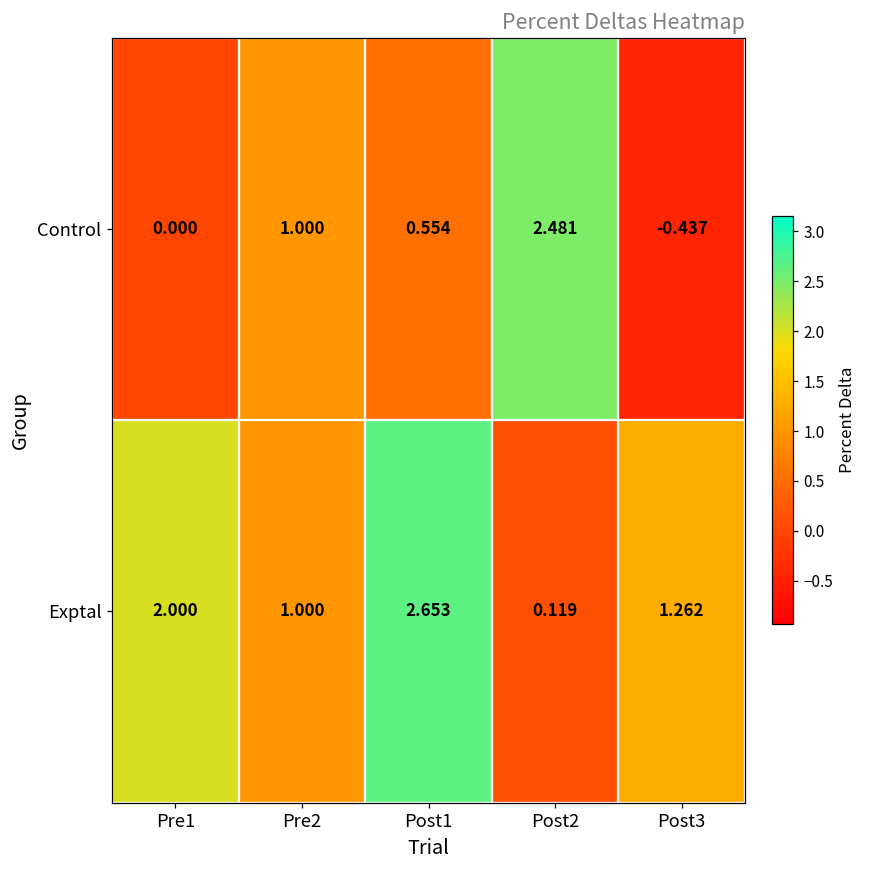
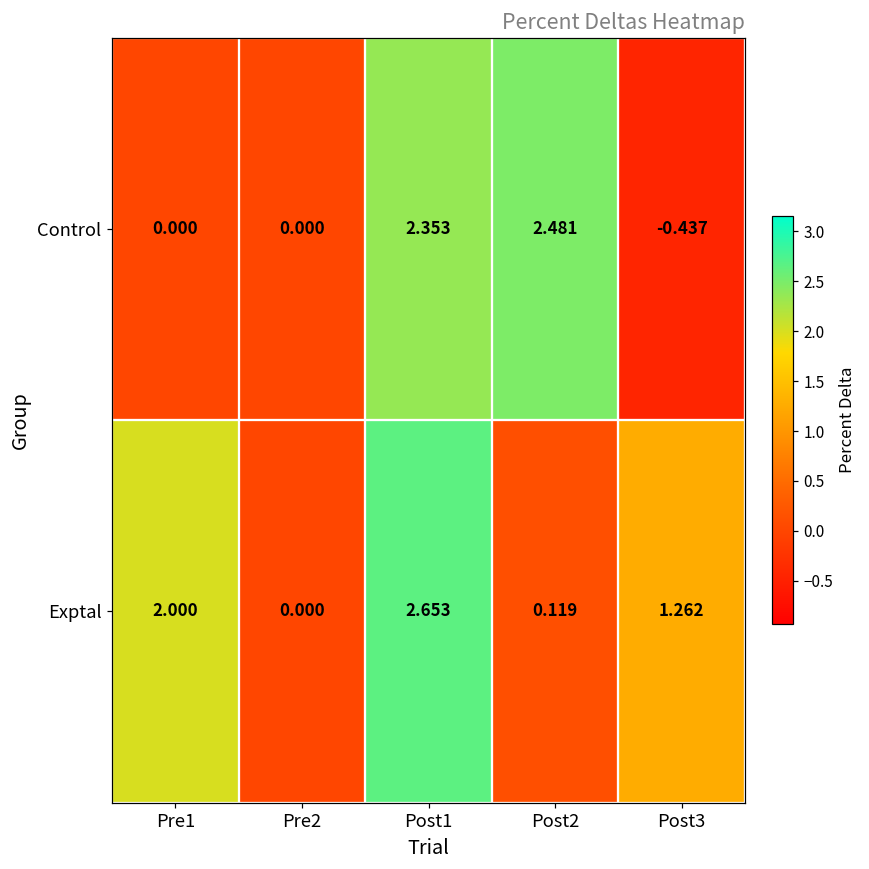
  {
    "Control": {
      "Pre1": 0.000,
-     "Pre2": 1.000,
-     "Post1": 0.554,
+     "Pre2": 0.000,
+     "Post1": 2.353,
      "Post2": 2.481,
      "Post3": -0.437
    },
    "Exptal": {
      "Pre1": 2.000,
-     "Pre2": 1.000,
+     "Pre2": 0.000,
      "Post1": 2.653,
      "Post2": 0.119,
      "Post3": 1.262
    }
  }
